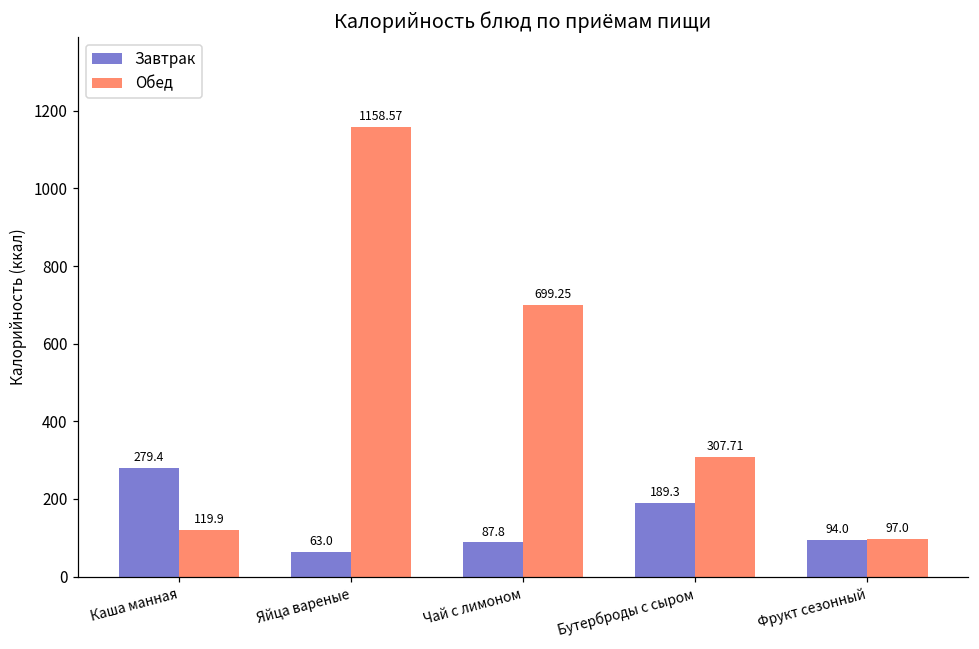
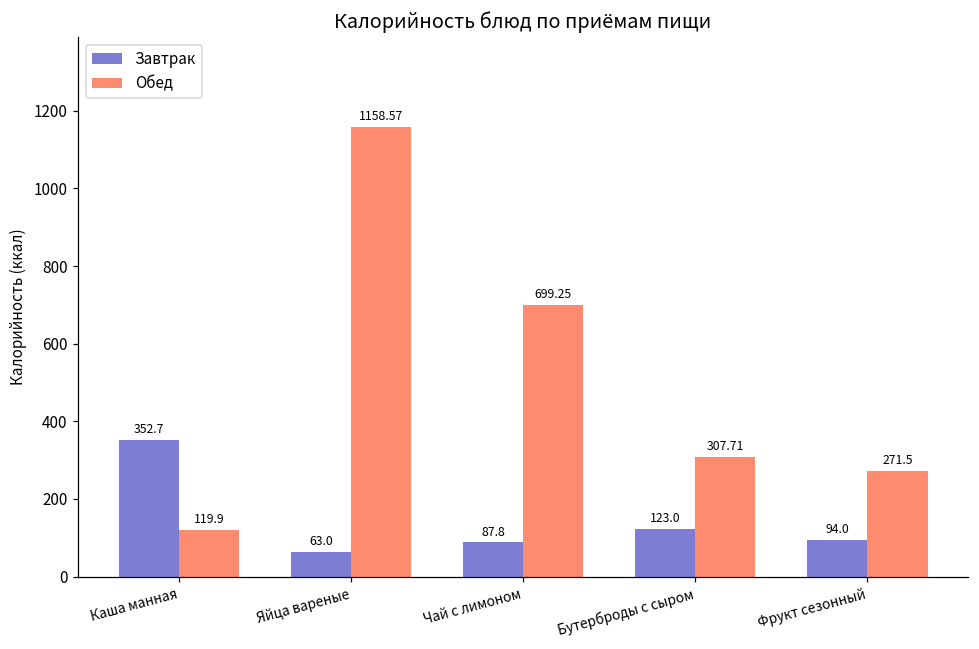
  {
    "Завтрак": {
-     "Каша манная": 279.4,
+     "Каша манная": 352.7,
      "Яйца вареные": 63.0,
      "Чай с лимоном": 87.8,
-     "Бутерброды с сыром": 189.3,
+     "Бутерброды с сыром": 123.0,
      "Фрукт сезонный": 94.0
    },
    "Обед": {
      "Каша манная": 119.9,
      "Яйца вареные": 1158.57,
      "Чай с лимоном": 699.25,
      "Бутерброды с сыром": 307.71,
-     "Фрукт сезонный": 97.0
+     "Фрукт сезонный": 271.5
    }
  }
